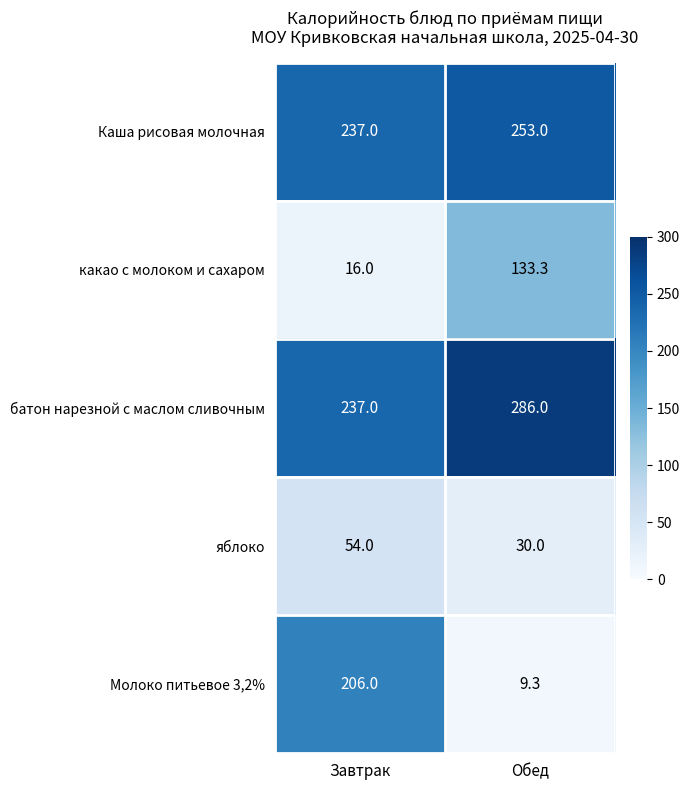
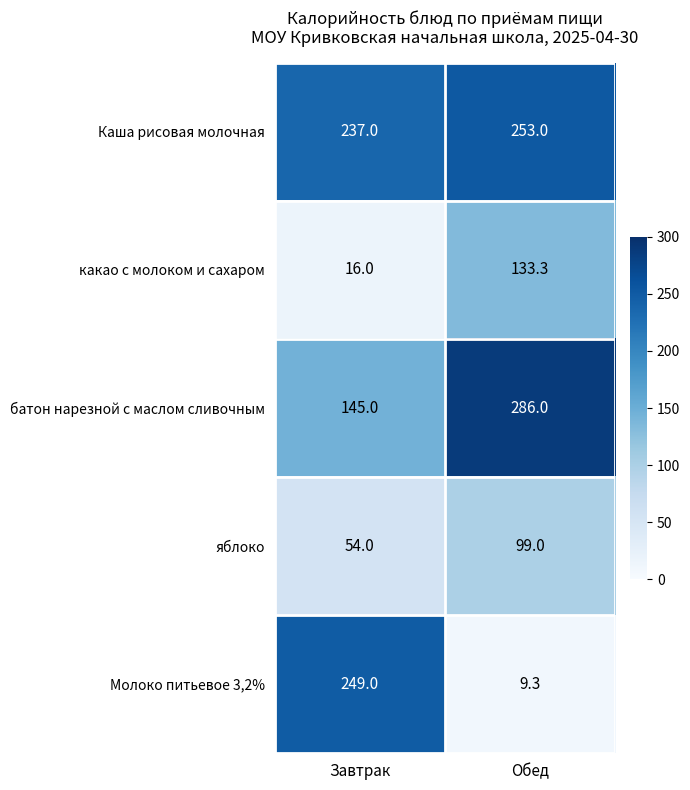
  {
    "Каша рисовая молочная": {
      "Завтрак": 237.0,
      "Обед": 253.0
    },
    "какао с молоком и сахаром": {
      "Завтрак": 16.0,
      "Обед": 133.3
    },
    "батон нарезной с маслом сливочным": {
-     "Завтрак": 237.0,
+     "Завтрак": 145.0,
      "Обед": 286.0
    },
    "яблоко": {
      "Завтрак": 54.0,
-     "Обед": 30.0
+     "Обед": 99.0
    },
    "Молоко питьевое 3,2%": {
-     "Завтрак": 206.0,
+     "Завтрак": 249.0,
      "Обед": 9.3
    }
  }
